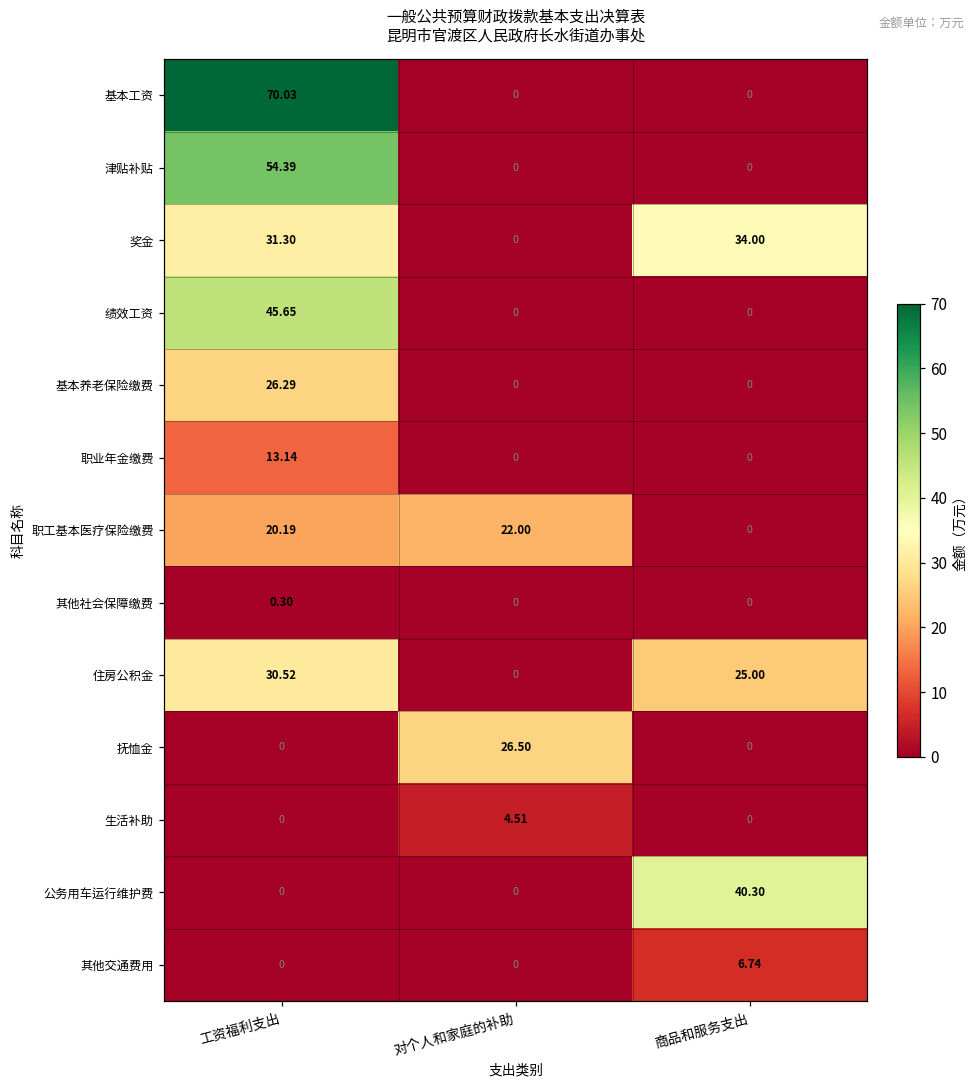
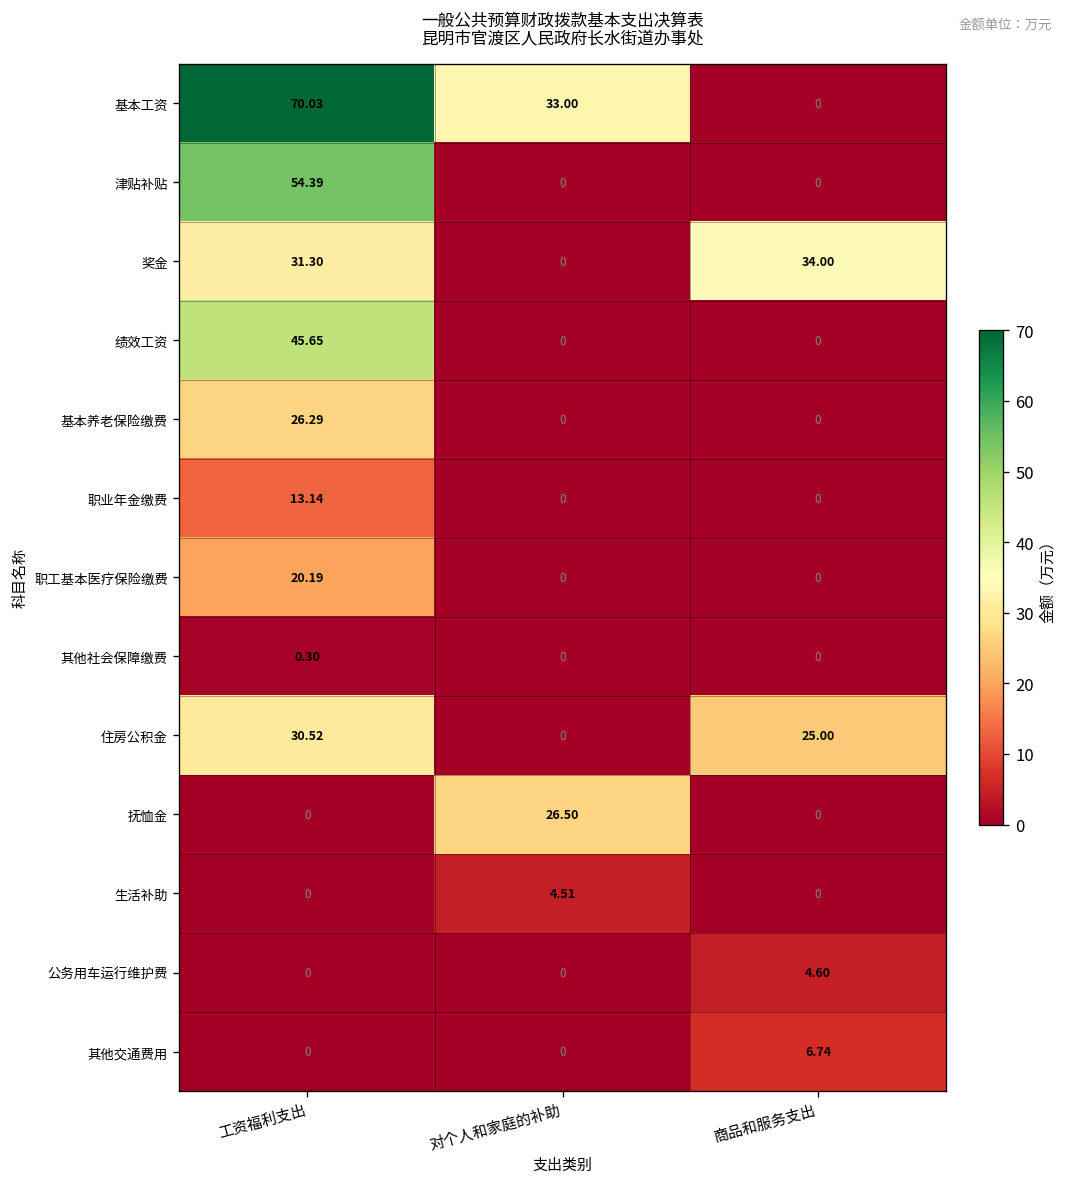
  {
    "基本工资": {
      "工资福利支出": 70.03,
-     "对个人和家庭的补助": 0,
+     "对个人和家庭的补助": 33.00,
      "商品和服务支出": 0
    },
    "津贴补贴": {
      "工资福利支出": 54.39,
      "对个人和家庭的补助": 0,
      "商品和服务支出": 0
    },
    "奖金": {
      "工资福利支出": 31.30,
      "对个人和家庭的补助": 0,
      "商品和服务支出": 34.00
    },
    "绩效工资": {
      "工资福利支出": 45.65,
      "对个人和家庭的补助": 0,
      "商品和服务支出": 0
    },
    "基本养老保险缴费": {
      "工资福利支出": 26.29,
      "对个人和家庭的补助": 0,
      "商品和服务支出": 0
    },
    "职业年金缴费": {
      "工资福利支出": 13.14,
      "对个人和家庭的补助": 0,
      "商品和服务支出": 0
    },
    "职工基本医疗保险缴费": {
      "工资福利支出": 20.19,
-     "对个人和家庭的补助": 22.00,
+     "对个人和家庭的补助": 0,
      "商品和服务支出": 0
    },
    "其他社会保障缴费": {
      "工资福利支出": 0.30,
      "对个人和家庭的补助": 0,
      "商品和服务支出": 0
    },
    "住房公积金": {
      "工资福利支出": 30.52,
      "对个人和家庭的补助": 0,
      "商品和服务支出": 25.00
    },
    "抚恤金": {
      "工资福利支出": 0,
      "对个人和家庭的补助": 26.50,
      "商品和服务支出": 0
    },
    "生活补助": {
      "工资福利支出": 0,
      "对个人和家庭的补助": 4.51,
      "商品和服务支出": 0
    },
    "公务用车运行维护费": {
      "工资福利支出": 0,
      "对个人和家庭的补助": 0,
-     "商品和服务支出": 40.30
+     "商品和服务支出": 4.60
    },
    "其他交通费用": {
      "工资福利支出": 0,
      "对个人和家庭的补助": 0,
      "商品和服务支出": 6.74
    }
  }
